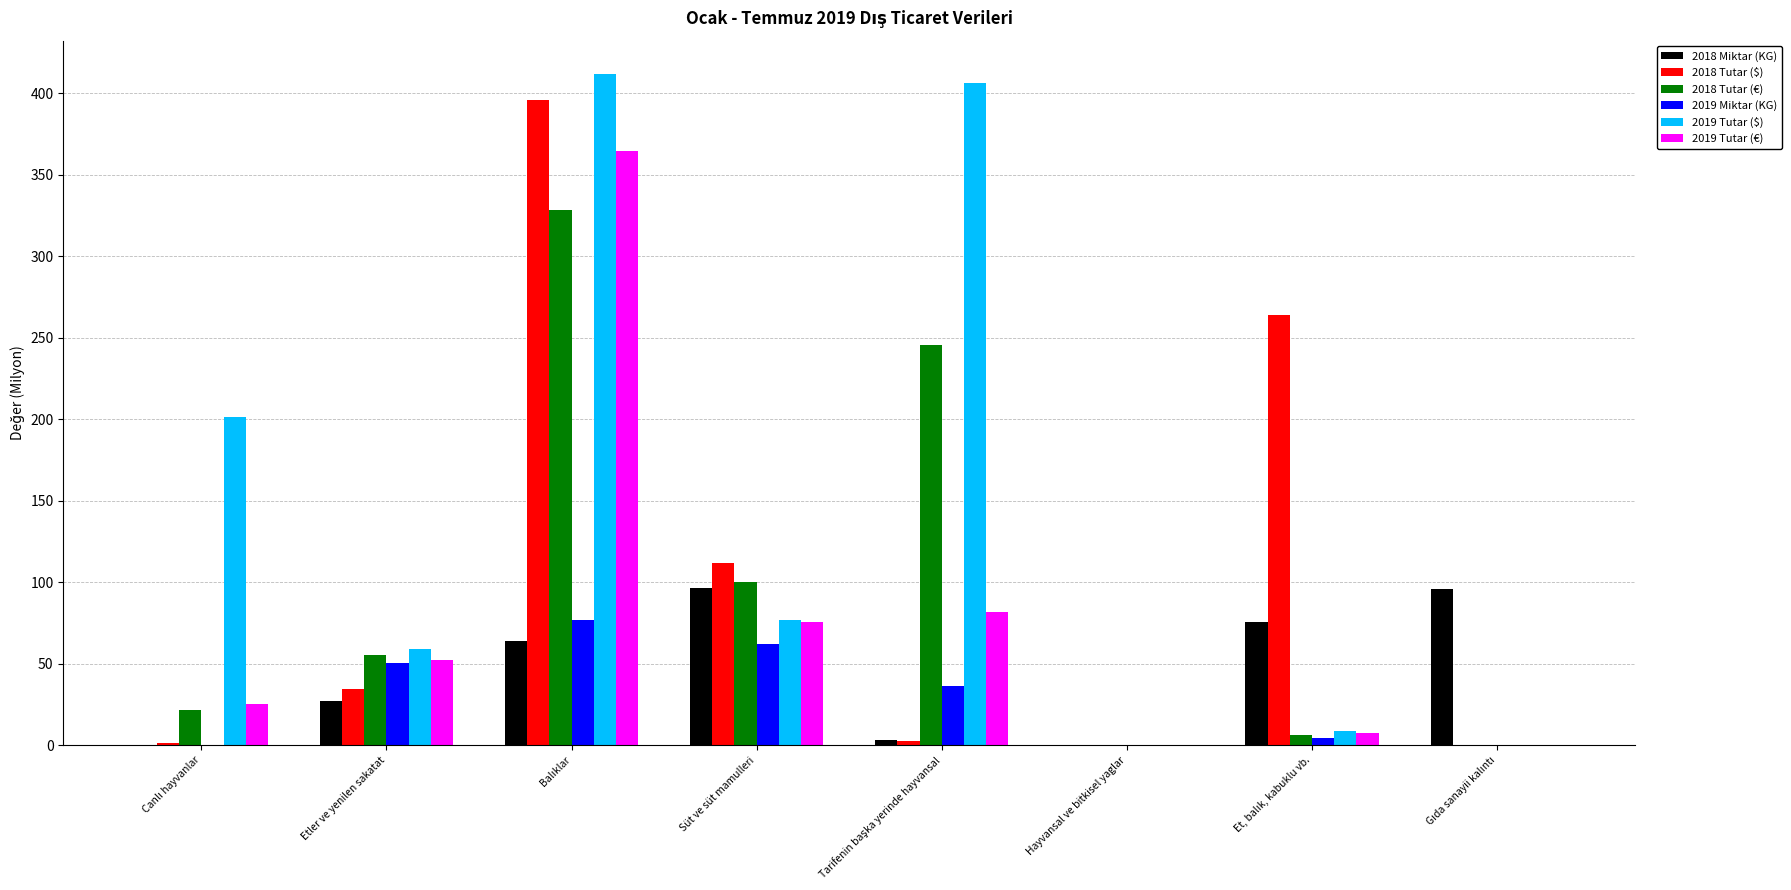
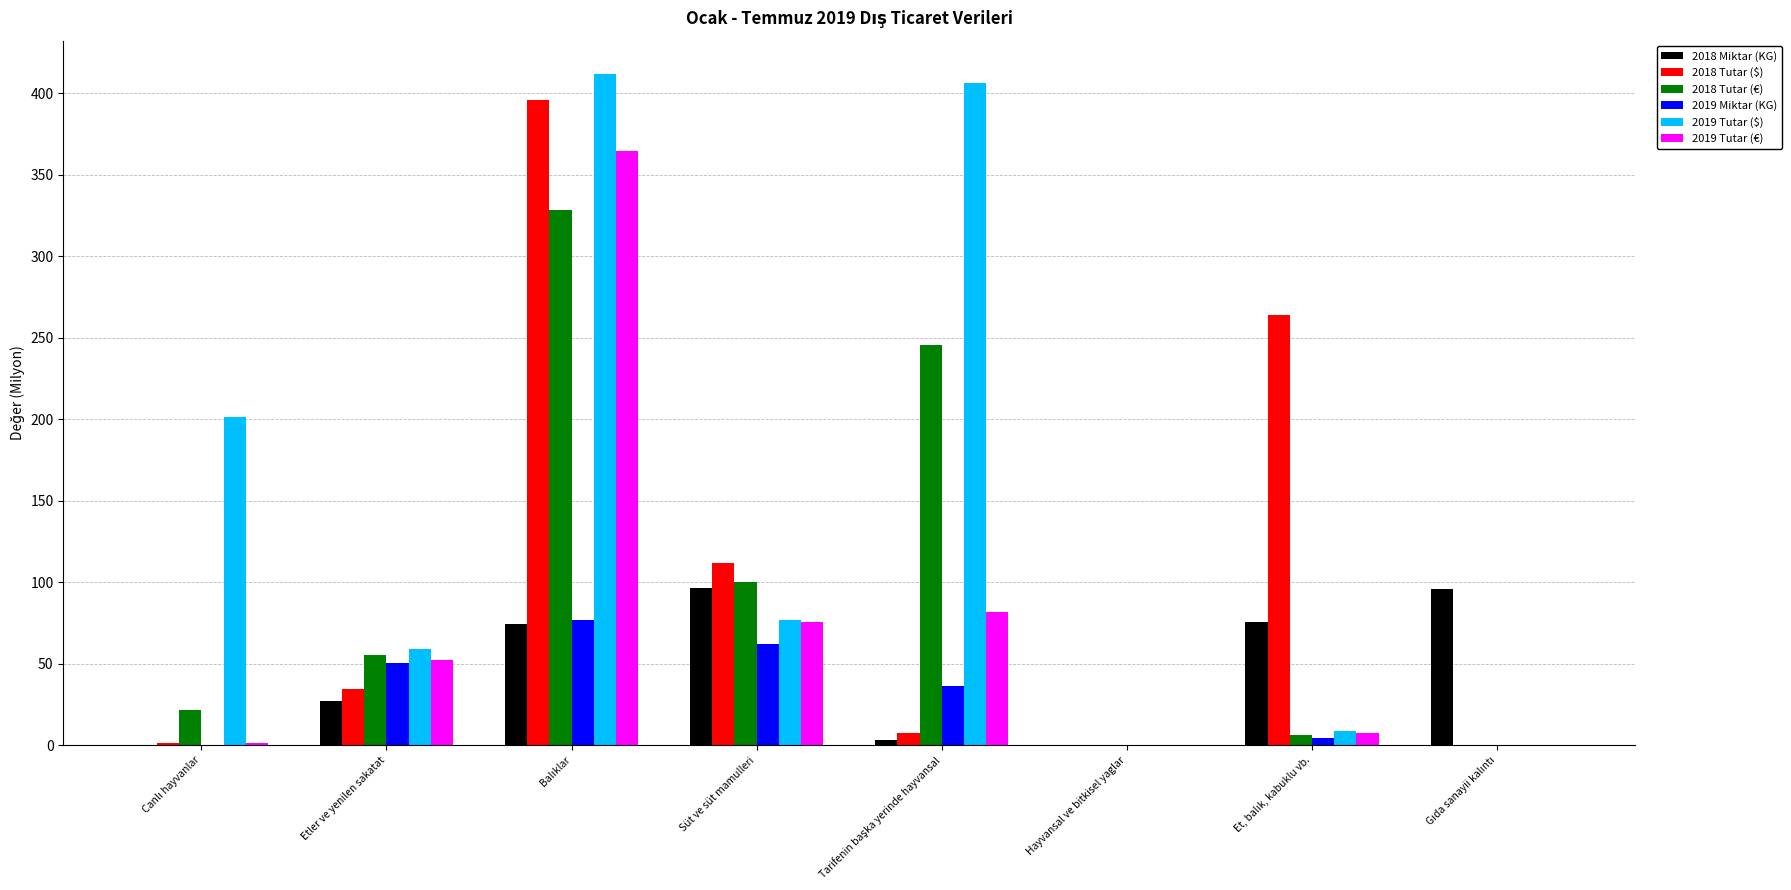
  {
    "2018 Miktar (KG)": {
      "Etler ve yenilen sakatat": 27,
-     "Balıklar": 64,
+     "Balıklar": 75,
      "Süt ve süt mamulleri": 97,
      "Tarifenin başka yerinde hayvansal": 3,
      "Et, balık, kabuklu vb.": 76,
      "Gıda sanayii kalıntı": 96
    },
    "2018 Tutar ($)": {
      "Etler ve yenilen sakatat": 35,
      "Balıklar": 396,
      "Süt ve süt mamulleri": 112,
-     "Tarifenin başka yerinde hayvansal": 3,
+     "Tarifenin başka yerinde hayvansal": 8,
      "Et, balık, kabuklu vb.": 264
    },
    "2018 Tutar (€)": {
      "Canlı hayvanlar": 22,
      "Etler ve yenilen sakatat": 55,
      "Balıklar": 329,
      "Süt ve süt mamulleri": 100,
      "Tarifenin başka yerinde hayvansal": 245,
      "Et, balık, kabuklu vb.": 6
    },
    "2019 Miktar (KG)": {
      "Etler ve yenilen sakatat": 51,
      "Balıklar": 77,
      "Süt ve süt mamulleri": 62,
      "Tarifenin başka yerinde hayvansal": 36,
      "Et, balık, kabuklu vb.": 5
    },
    "2019 Tutar ($)": {
      "Canlı hayvanlar": 202,
      "Etler ve yenilen sakatat": 59,
      "Balıklar": 412,
      "Süt ve süt mamulleri": 77,
      "Tarifenin başka yerinde hayvansal": 406,
      "Et, balık, kabuklu vb.": 9
    },
    "2019 Tutar (€)": {
-     "Canlı hayvanlar": 25,
+     "Canlı hayvanlar": 2,
      "Etler ve yenilen sakatat": 52,
      "Balıklar": 365,
      "Süt ve süt mamulleri": 76,
      "Tarifenin başka yerinde hayvansal": 82,
      "Et, balık, kabuklu vb.": 8
    }
  }
